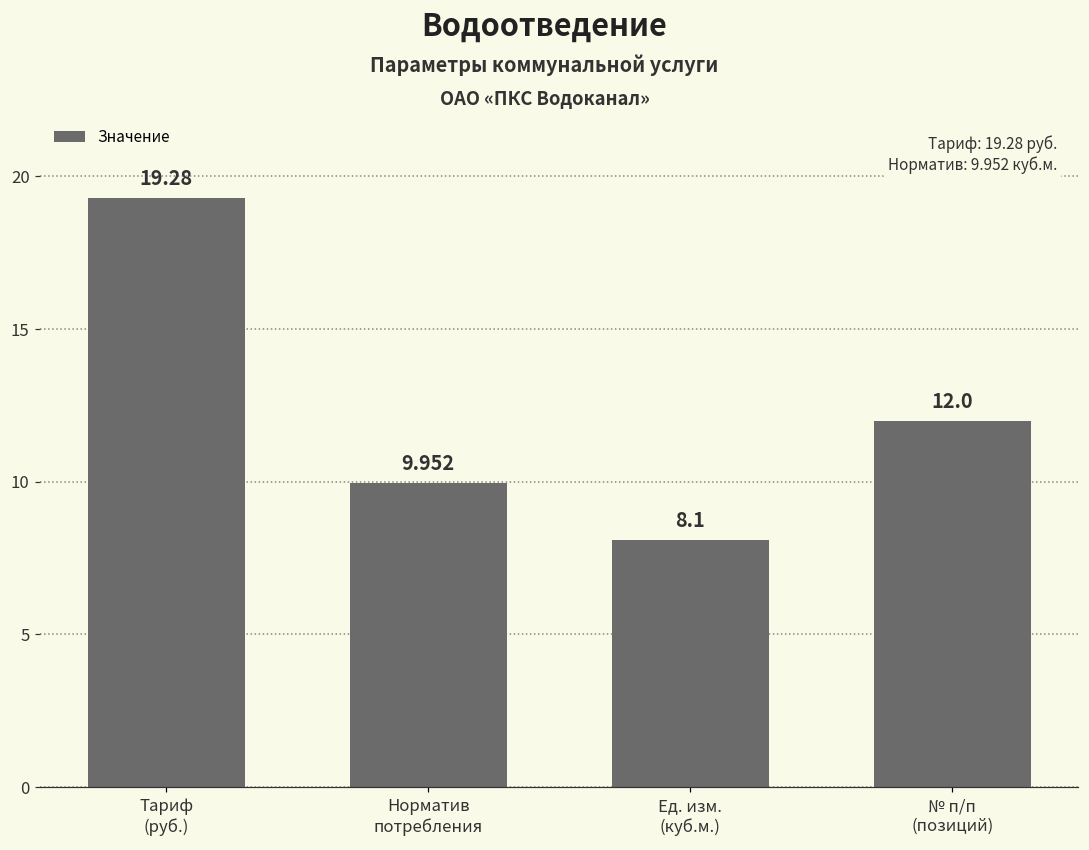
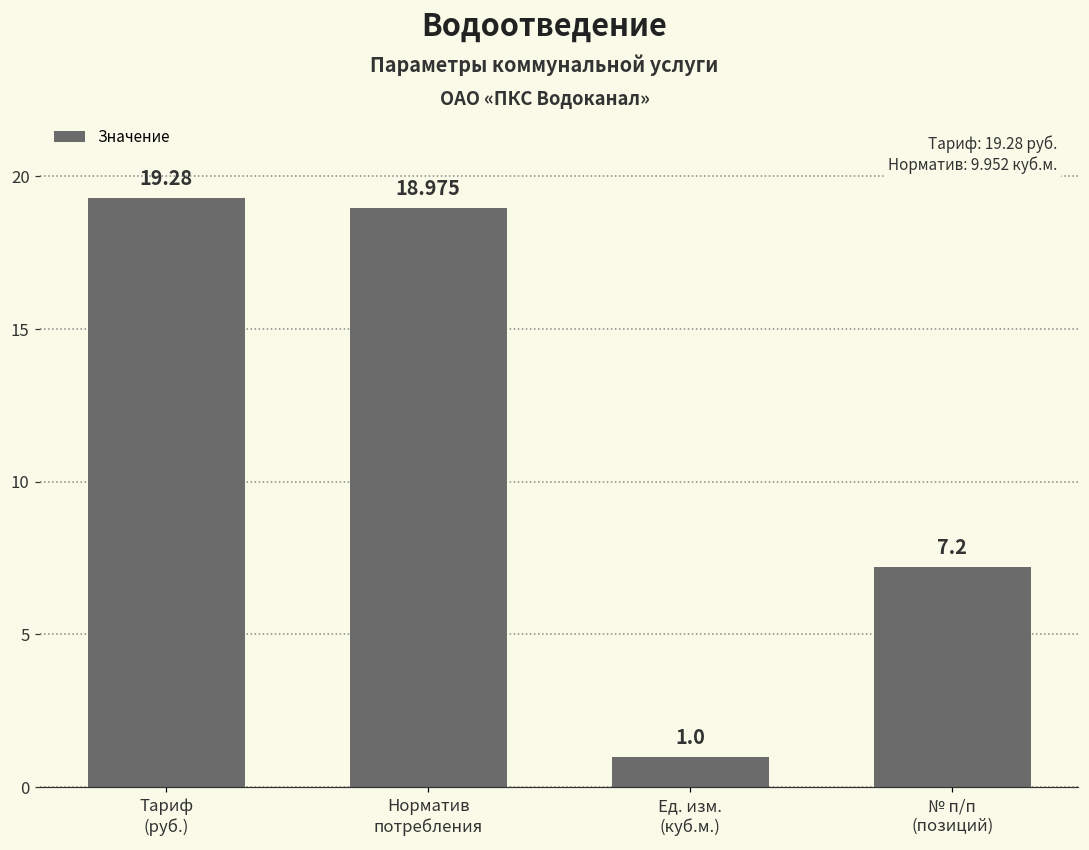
  {
    "Тариф (руб.)": 19.28,
-   "Норматив потребления": 9.952,
-   "Ед. изм. (куб.м.)": 8.1,
-   "№ п/п (позиций)": 12.0
+   "Норматив потребления": 18.975,
+   "Ед. изм. (куб.м.)": 1.0,
+   "№ п/п (позиций)": 7.2
  }
